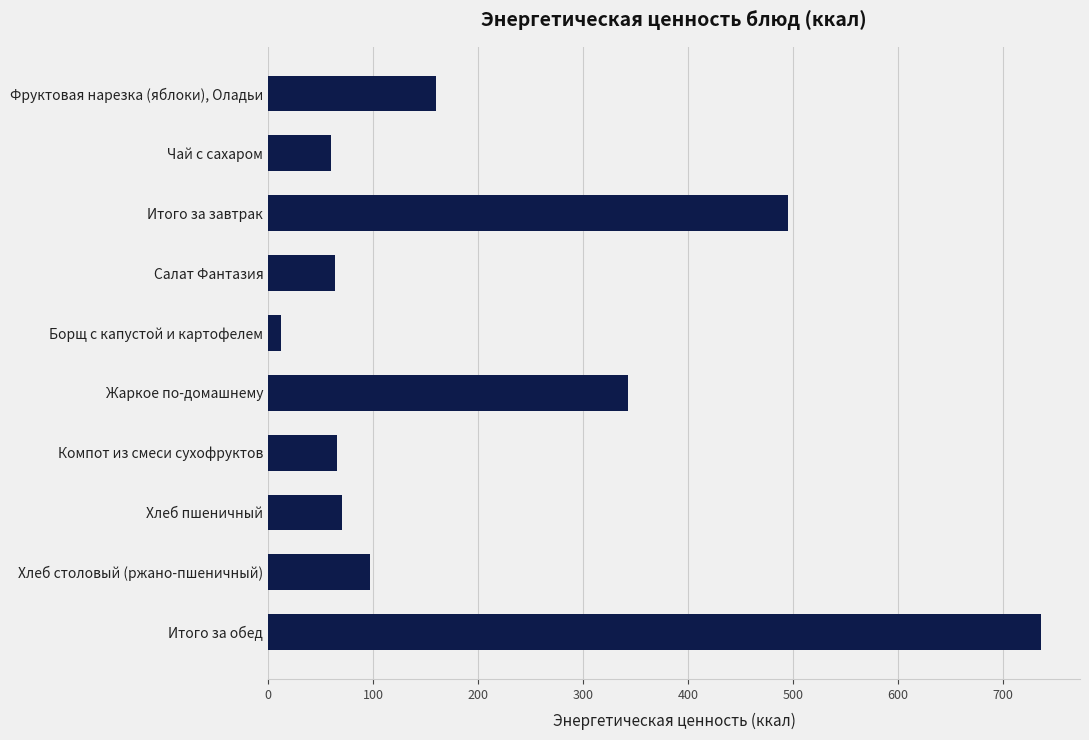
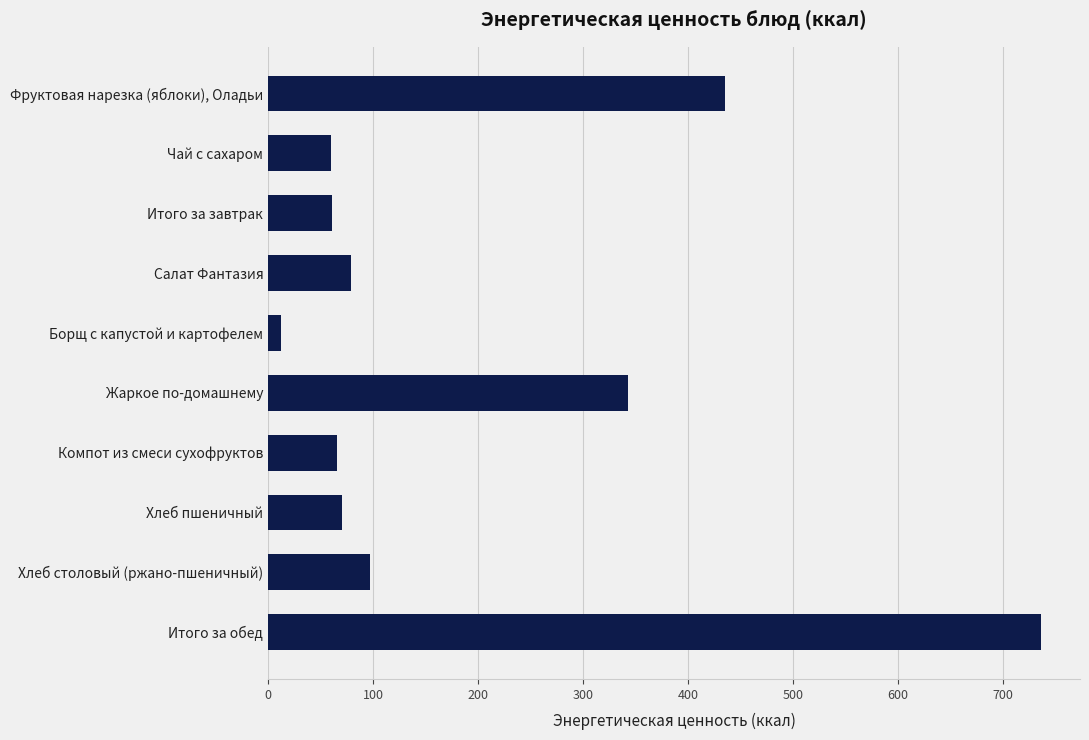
  {
-   "Фруктовая нарезка (яблоки), Оладьи": 160,
+   "Фруктовая нарезка (яблоки), Оладьи": 435,
    "Чай с сахаром": 60,
-   "Итого за завтрак": 495,
-   "Салат Фантазия": 64,
+   "Итого за завтрак": 61,
+   "Салат Фантазия": 79,
    "Борщ с капустой и картофелем": 13,
    "Жаркое по-домашнему": 343,
    "Компот из смеси сухофруктов": 66,
    "Хлеб пшеничный": 71,
    "Хлеб столовый (ржано-пшеничный)": 97,
    "Итого за обед": 737
  }
